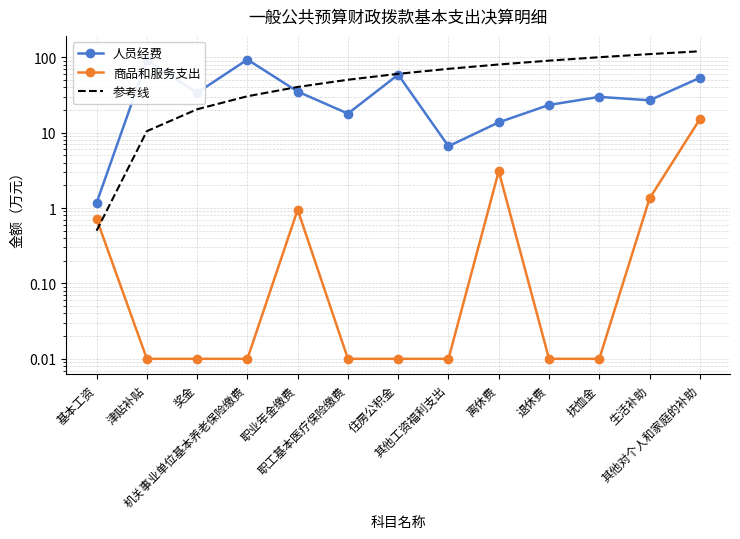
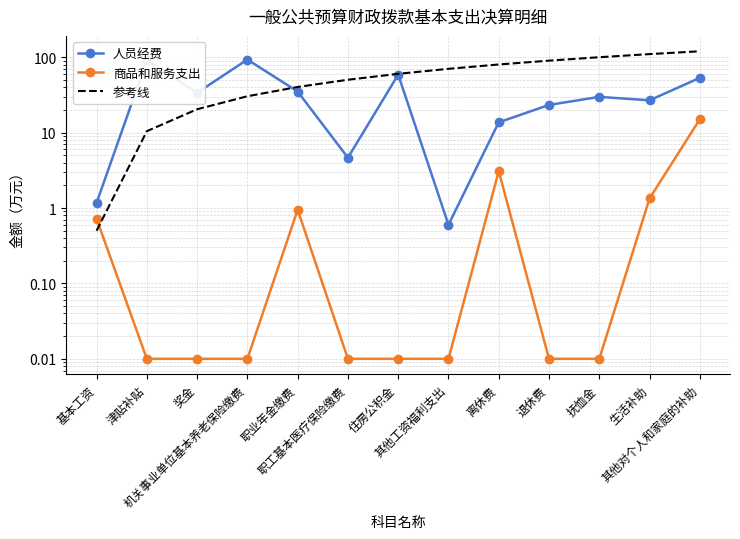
  {
    "人员经费": {
      "基本工资": 1.2,
      "机关事业单位基本养老保险缴费": 90,
      "职业年金缴费": 40,
-     "职工基本医疗保险缴费": 18,
-     "其他工资福利支出": 7,
+     "职工基本医疗保险缴费": 5,
+     "其他工资福利支出": 0.6,
      "离休费": 14,
      "退休费": 23,
      "抚恤金": 30,
      "生活补助": 27,
      "其他对个人和家庭的补助": 50
    },
    "商品和服务支出": {
      "基本工资": 0.7,
      "津贴补贴": 0.010,
      "奖金": 0.010,
      "机关事业单位基本养老保险缴费": 0.010,
      "职业年金缴费": 1.0,
      "职工基本医疗保险缴费": 0.010,
      "住房公积金": 0.010,
      "其他工资福利支出": 0.010,
      "离休费": 3.1,
      "退休费": 0.010,
      "抚恤金": 0.010,
      "生活补助": 1.3,
      "其他对个人和家庭的补助": 15
    },
    "参考线": {
      "基本工资": 0.5,
      "津贴补贴": 10,
      "奖金": 20,
      "机关事业单位基本养老保险缴费": 30,
      "职业年金缴费": 40,
      "职工基本医疗保险缴费": 50,
      "其他工资福利支出": 70,
      "离休费": 80,
      "退休费": 90,
      "抚恤金": 100,
      "生活补助": 110,
      "其他对个人和家庭的补助": 120
    }
  }
